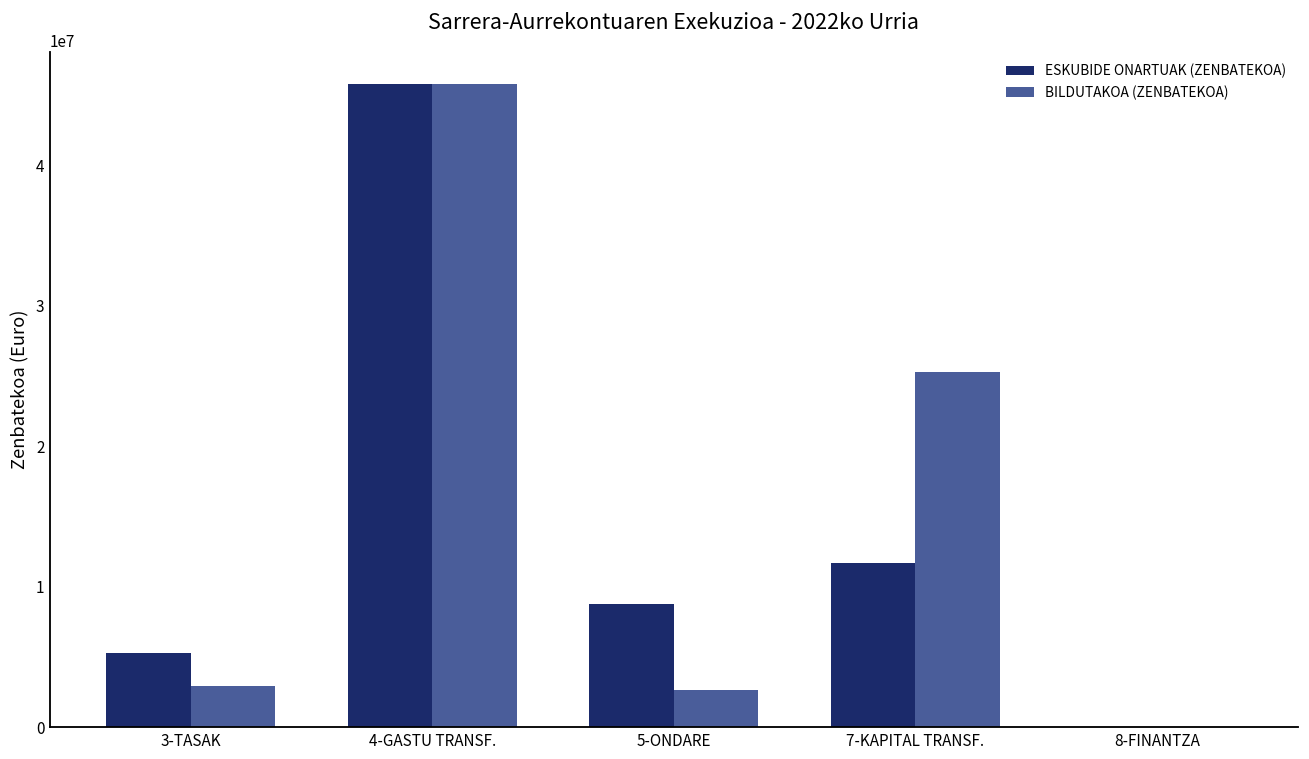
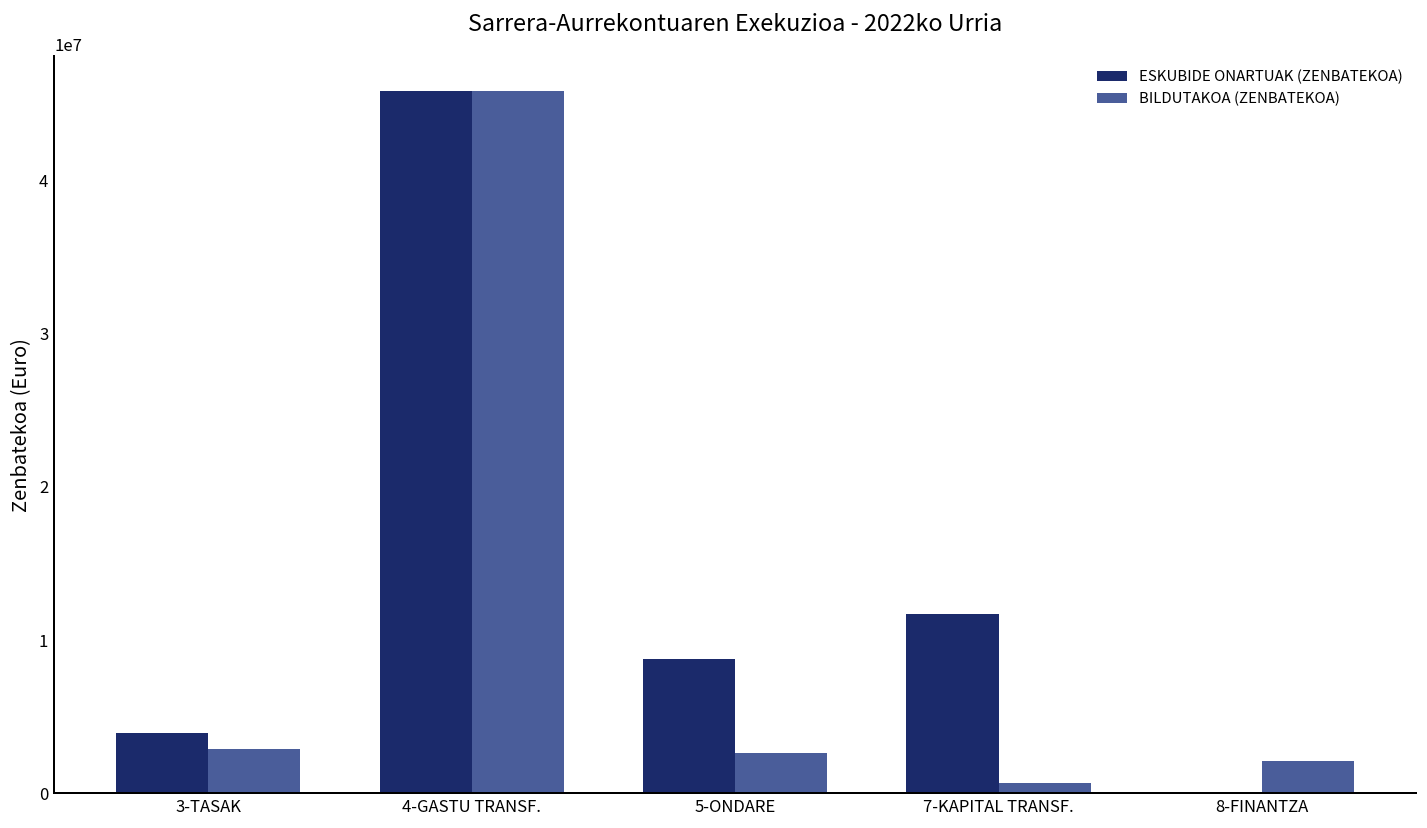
  {
    "ESKUBIDE ONARTUAK (ZENBATEKOA)": {
-     "3-TASAK": 5300000,
+     "3-TASAK": 3900000,
      "4-GASTU TRANSF.": 45800000,
      "5-ONDARE": 8700000,
      "7-KAPITAL TRANSF.": 11700000
    },
    "BILDUTAKOA (ZENBATEKOA)": {
      "3-TASAK": 2900000,
      "4-GASTU TRANSF.": 45800000,
      "5-ONDARE": 2600000,
-     "7-KAPITAL TRANSF.": 25300000,
-     "8-FINANTZA": 0
+     "7-KAPITAL TRANSF.": 700000,
+     "8-FINANTZA": 2100000
    }
  }
